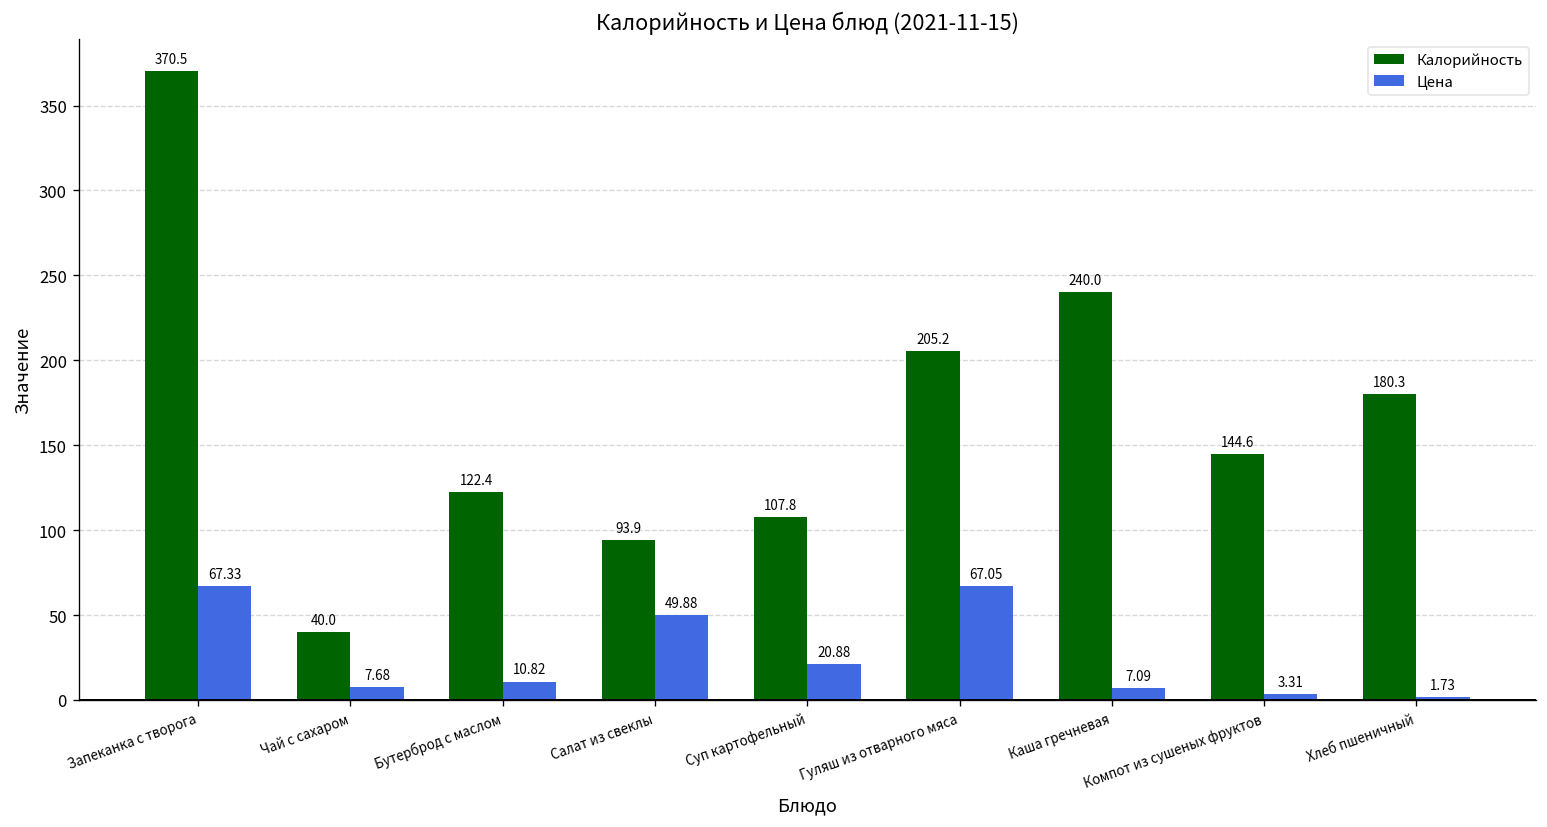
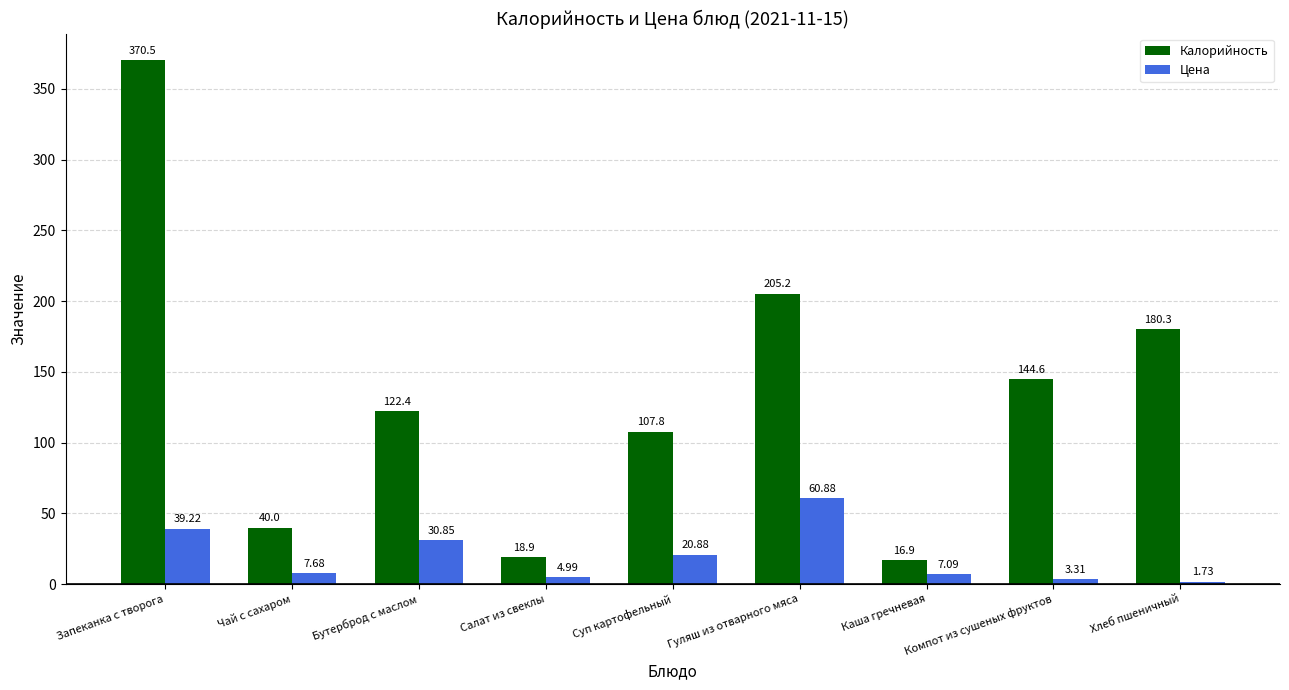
  {
    "Калорийность": {
      "Запеканка с творога": 370.5,
      "Чай с сахаром": 40.0,
      "Бутерброд с маслом": 122.4,
-     "Салат из свеклы": 93.9,
+     "Салат из свеклы": 18.9,
      "Суп картофельный": 107.8,
      "Гуляш из отварного мяса": 205.2,
-     "Каша гречневая": 240.0,
+     "Каша гречневая": 16.9,
      "Компот из сушеных фруктов": 144.6,
      "Хлеб пшеничный": 180.3
    },
    "Цена": {
-     "Запеканка с творога": 67.33,
+     "Запеканка с творога": 39.22,
      "Чай с сахаром": 7.68,
-     "Бутерброд с маслом": 10.82,
-     "Салат из свеклы": 49.88,
+     "Бутерброд с маслом": 30.85,
+     "Салат из свеклы": 4.99,
      "Суп картофельный": 20.88,
-     "Гуляш из отварного мяса": 67.05,
+     "Гуляш из отварного мяса": 60.88,
      "Каша гречневая": 7.09,
      "Компот из сушеных фруктов": 3.31,
      "Хлеб пшеничный": 1.73
    }
  }
